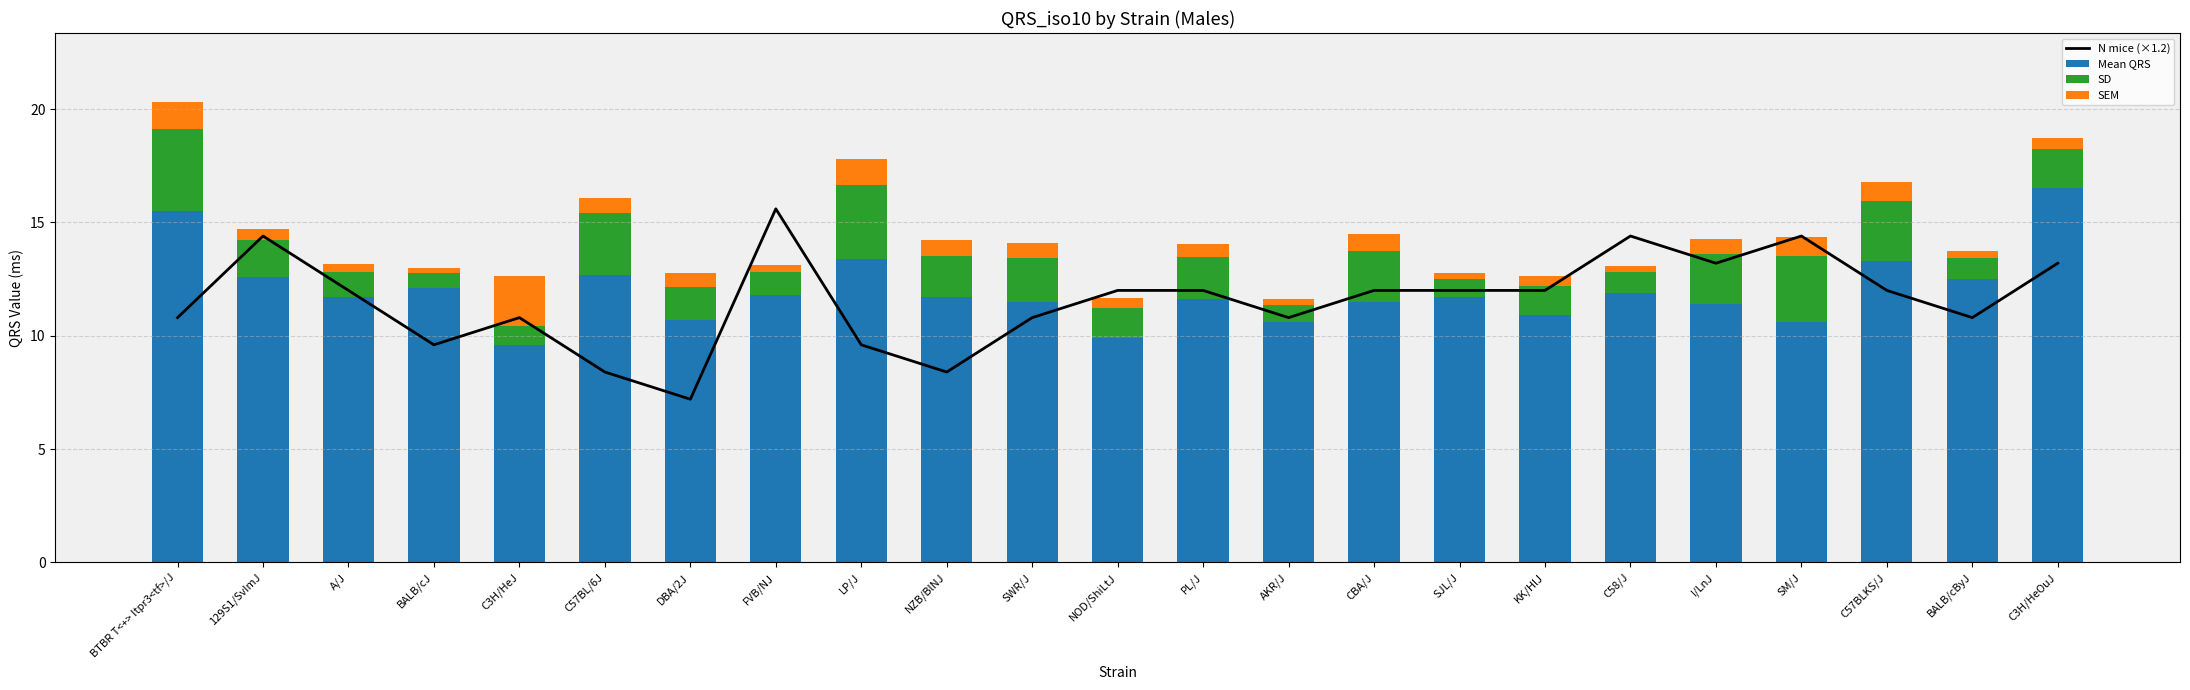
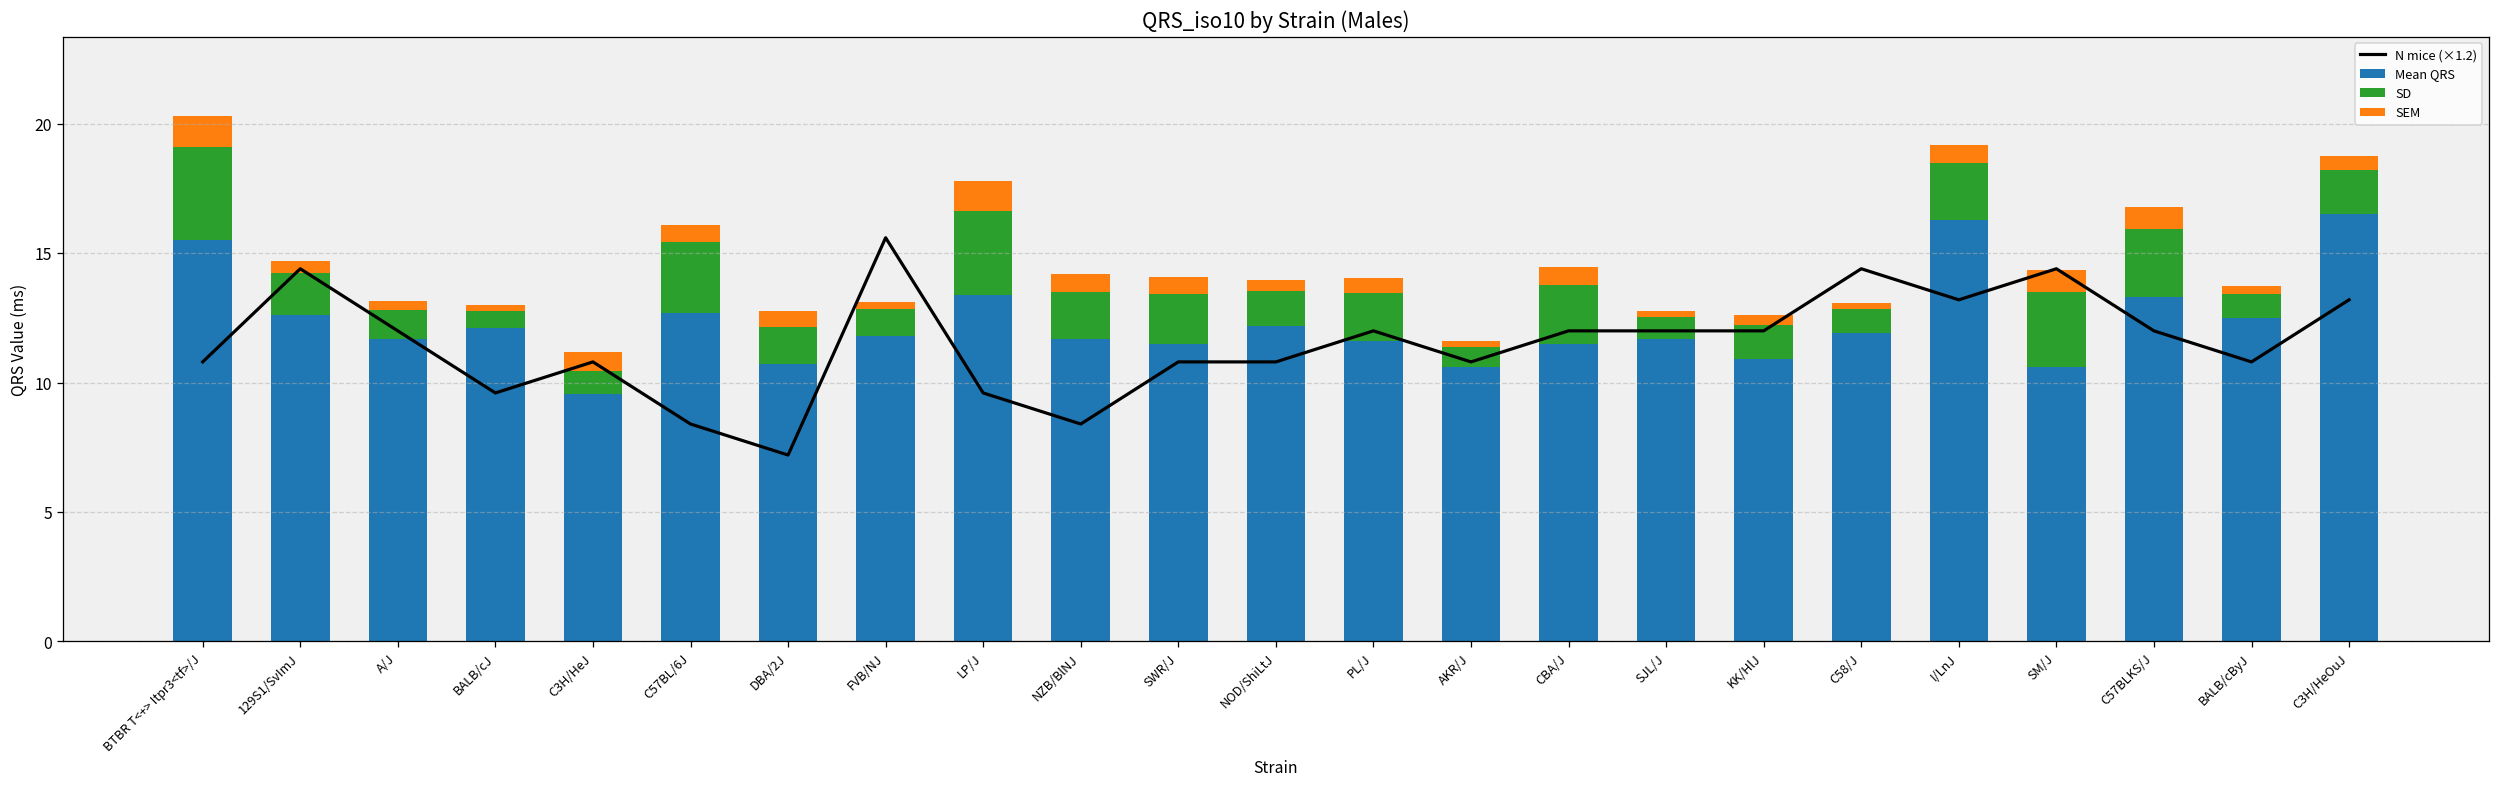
  {
    "N mice (×1.2)": {
      "BTBR T<+> Itpr3<tf>/J": 10.8,
      "129S1/SvImJ": 14.4,
      "A/J": 12.0,
      "BALB/cJ": 9.6,
      "C3H/HeJ": 10.8,
      "C57BL/6J": 8.4,
      "DBA/2J": 7.2,
      "FVB/NJ": 15.6,
      "LP/J": 9.6,
      "NZB/BlNJ": 8.4,
      "SWR/J": 10.8,
-     "NOD/ShiLtJ": 12.0,
+     "NOD/ShiLtJ": 10.8,
      "PL/J": 12.0,
      "AKR/J": 10.8,
      "CBA/J": 12.0,
      "SJL/J": 12.0,
      "KK/HlJ": 12.0,
      "C58/J": 14.4,
      "I/LnJ": 13.2,
      "SM/J": 14.4,
      "C57BLKS/J": 12.0,
      "BALB/cByJ": 10.8,
      "C3H/HeOuJ": 13.2
    },
    "Mean QRS": {
      "BTBR T<+> Itpr3<tf>/J": 15.5,
      "129S1/SvImJ": 12.6,
      "A/J": 11.7,
      "BALB/cJ": 12.1,
      "C3H/HeJ": 9.6,
      "C57BL/6J": 12.7,
      "DBA/2J": 10.7,
      "FVB/NJ": 11.8,
      "LP/J": 13.4,
      "NZB/BlNJ": 11.7,
      "SWR/J": 11.5,
-     "NOD/ShiLtJ": 9.9,
+     "NOD/ShiLtJ": 12.2,
      "PL/J": 11.6,
      "AKR/J": 10.6,
      "CBA/J": 11.5,
      "SJL/J": 11.7,
      "KK/HlJ": 10.9,
      "C58/J": 11.9,
-     "I/LnJ": 11.4,
+     "I/LnJ": 16.3,
      "SM/J": 10.6,
      "C57BLKS/J": 13.3,
      "BALB/cByJ": 12.5,
      "C3H/HeOuJ": 16.5
    },
    "SD": {
      "BTBR T<+> Itpr3<tf>/J": 3.6,
      "129S1/SvImJ": 1.6,
      "A/J": 1.1,
      "BALB/cJ": 0.7,
      "C3H/HeJ": 0.9,
      "C57BL/6J": 2.7,
      "DBA/2J": 1.5,
      "FVB/NJ": 1.0,
      "LP/J": 3.2,
      "NZB/BlNJ": 1.8,
      "SWR/J": 1.9,
      "NOD/ShiLtJ": 1.3,
      "PL/J": 1.9,
      "AKR/J": 0.8,
      "CBA/J": 2.3,
      "SJL/J": 0.8,
      "KK/HlJ": 1.3,
      "C58/J": 0.9,
      "I/LnJ": 2.2,
      "SM/J": 2.9,
      "C57BLKS/J": 2.6,
      "BALB/cByJ": 0.9,
      "C3H/HeOuJ": 1.7
    },
    "SEM": {
      "BTBR T<+> Itpr3<tf>/J": 1.2,
      "129S1/SvImJ": 0.5,
      "A/J": 0.3,
      "BALB/cJ": 0.2,
-     "C3H/HeJ": 2.2,
+     "C3H/HeJ": 0.7,
      "C57BL/6J": 0.7,
      "DBA/2J": 0.6,
      "FVB/NJ": 0.3,
      "LP/J": 1.1,
      "NZB/BlNJ": 0.7,
      "SWR/J": 0.6,
      "NOD/ShiLtJ": 0.4,
      "PL/J": 0.6,
      "AKR/J": 0.3,
      "CBA/J": 0.7,
      "SJL/J": 0.3,
      "KK/HlJ": 0.4,
      "C58/J": 0.3,
      "I/LnJ": 0.7,
      "SM/J": 0.8,
      "C57BLKS/J": 0.8,
      "BALB/cByJ": 0.3,
      "C3H/HeOuJ": 0.5
    }
  }
